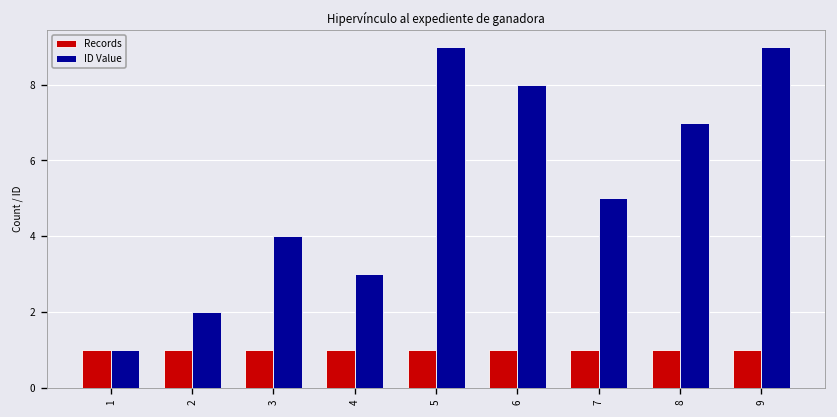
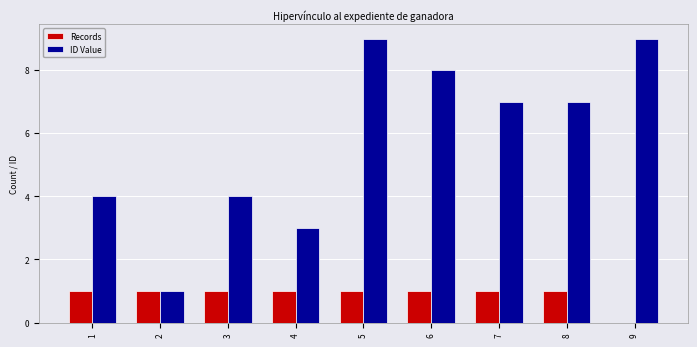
  {
    "Records": {
      "1": 1,
      "2": 1,
      "3": 1,
      "4": 1,
      "5": 1,
      "6": 1,
      "7": 1,
      "8": 1,
-     "9": 1
+     "9": 0
    },
    "ID Value": {
-     "1": 1,
-     "2": 2,
+     "1": 4,
+     "2": 1,
      "3": 4,
      "4": 3,
      "5": 9,
      "6": 8,
-     "7": 5,
+     "7": 7,
      "8": 7,
      "9": 9
    }
  }
